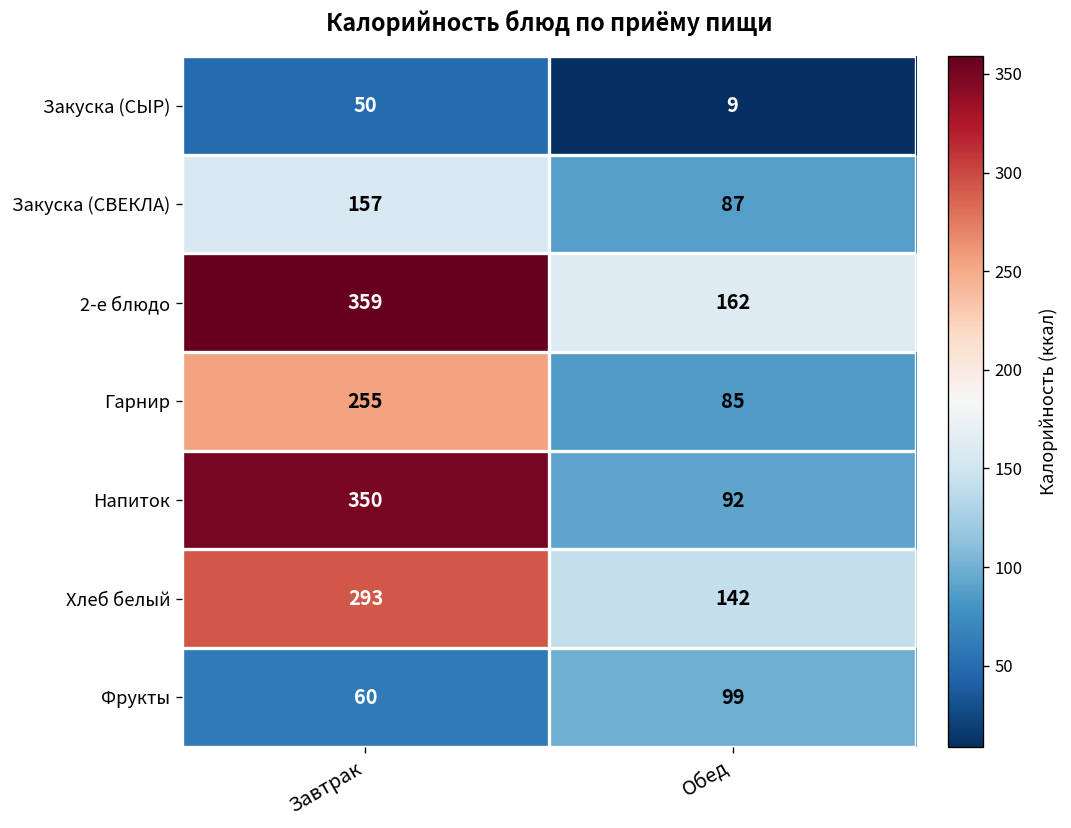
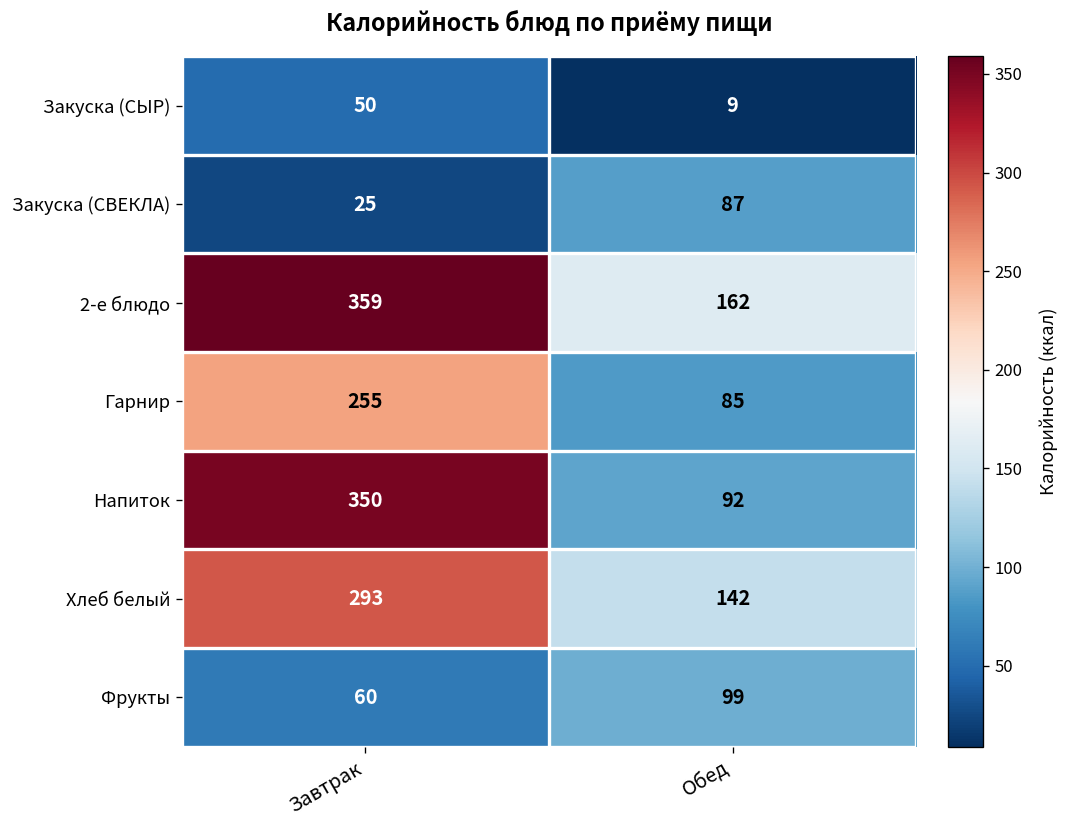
  {
    "Закуска (СЫР)": {
      "Завтрак": 50,
      "Обед": 9
    },
    "Закуска (СВЕКЛА)": {
-     "Завтрак": 157,
+     "Завтрак": 25,
      "Обед": 87
    },
    "2-е блюдо": {
      "Завтрак": 359,
      "Обед": 162
    },
    "Гарнир": {
      "Завтрак": 255,
      "Обед": 85
    },
    "Напиток": {
      "Завтрак": 350,
      "Обед": 92
    },
    "Хлеб белый": {
      "Завтрак": 293,
      "Обед": 142
    },
    "Фрукты": {
      "Завтрак": 60,
      "Обед": 99
    }
  }
